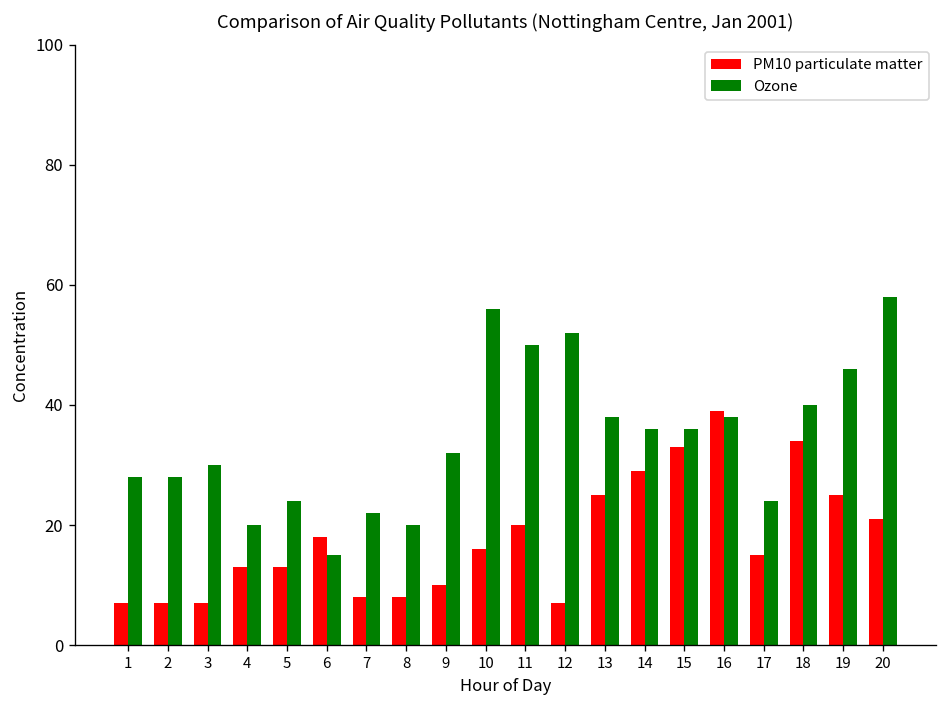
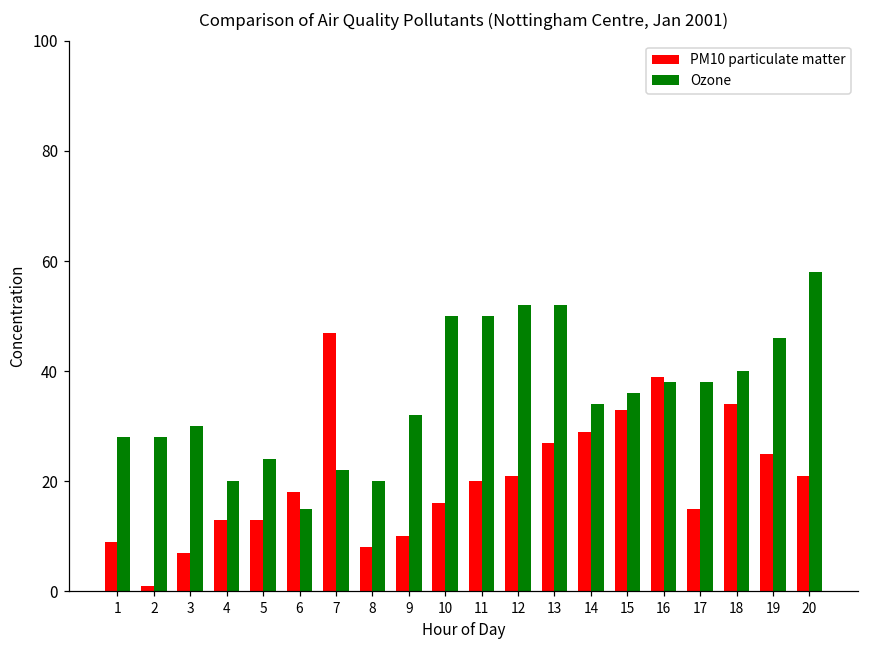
  {
    "PM10 particulate matter": {
-     "1": 7,
-     "2": 7,
+     "1": 9,
+     "2": 1,
      "3": 7,
      "4": 13,
      "5": 13,
      "6": 18,
-     "7": 8,
+     "7": 47,
      "8": 8,
      "9": 10,
      "10": 16,
      "11": 20,
-     "12": 7,
-     "13": 25,
+     "12": 21,
+     "13": 27,
      "14": 29,
      "15": 33,
      "16": 39,
      "17": 15,
      "18": 34,
      "19": 25,
      "20": 21
    },
    "Ozone": {
      "1": 28,
      "2": 28,
      "3": 30,
      "4": 20,
      "5": 24,
      "6": 15,
      "7": 22,
      "8": 20,
      "9": 32,
-     "10": 56,
+     "10": 50,
      "11": 50,
      "12": 52,
-     "13": 38,
-     "14": 36,
+     "13": 52,
+     "14": 34,
      "15": 36,
      "16": 38,
-     "17": 24,
+     "17": 38,
      "18": 40,
      "19": 46,
      "20": 58
    }
  }
